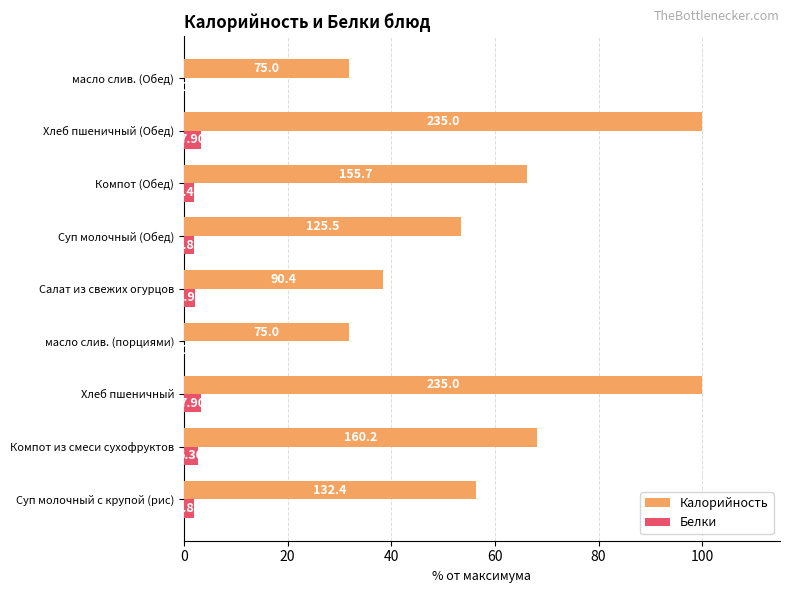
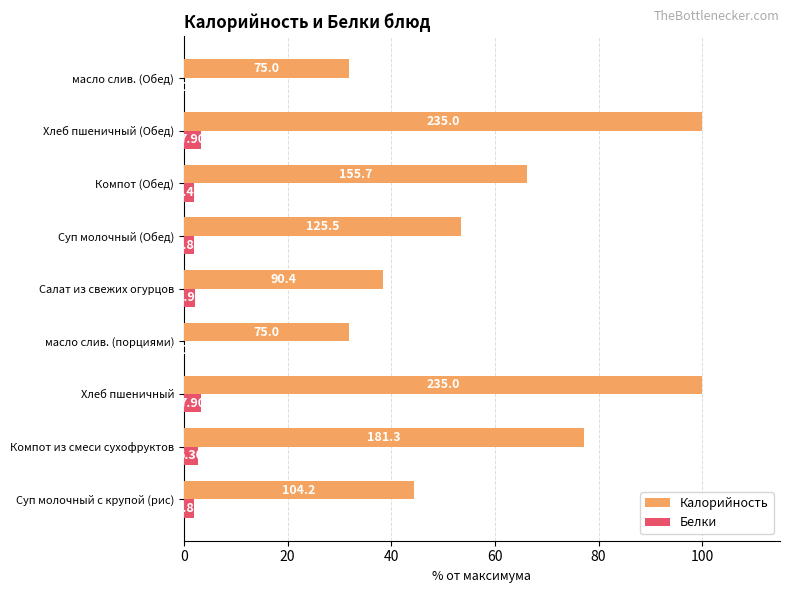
  {
    "Калорийность": {
-     "Компот из смеси сухофруктов": 160.2,
-     "Суп молочный с крупой (рис)": 132.4
+     "Компот из смеси сухофруктов": 181.3,
+     "Суп молочный с крупой (рис)": 104.2
    },
    "Белки": {
      "масло слив. (Обед)": 0,
      "Компот (Обед)": 2,
      "Суп молочный (Обед)": 2,
      "Салат из свежих огурцов": 2,
      "масло слив. (порциями)": 0,
      "Компот из смеси сухофруктов": 3,
      "Суп молочный с крупой (рис)": 2
    }
  }
